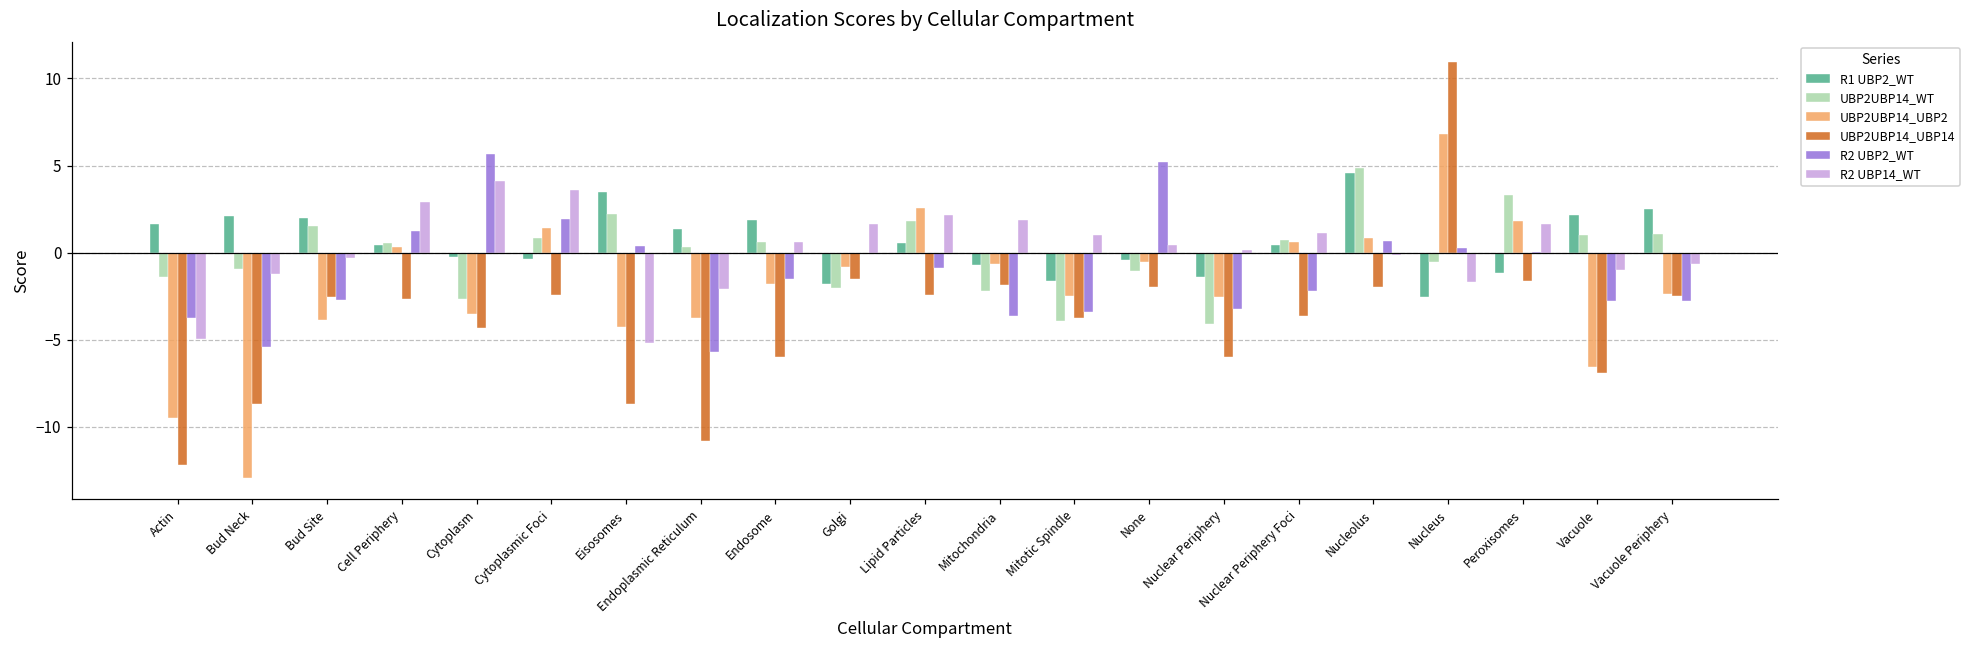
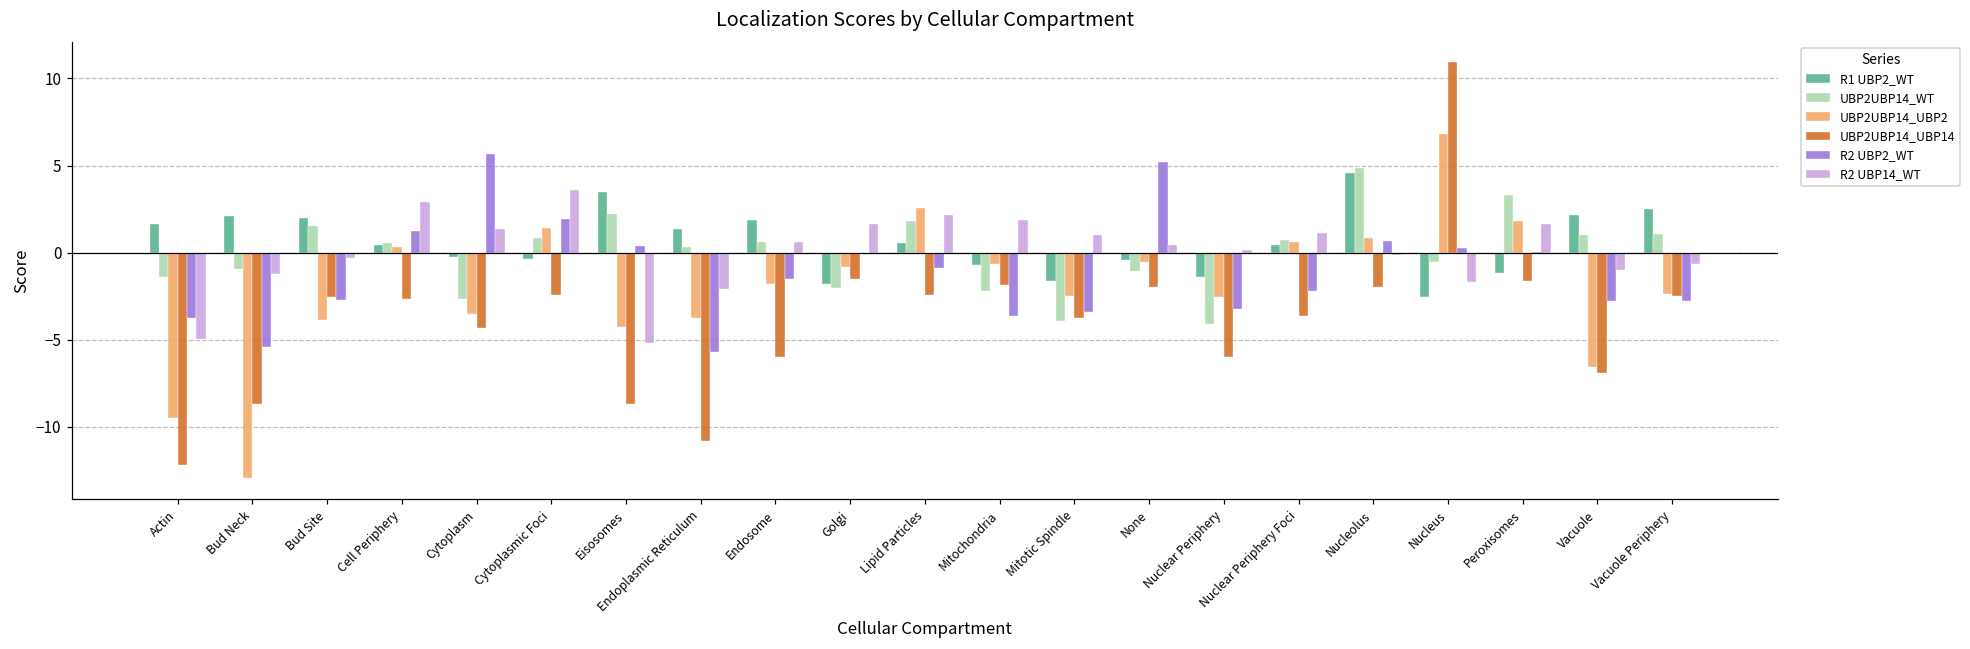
  {
    "R1 UBP2_WT": {
      "Actin": 1.6,
      "Bud Neck": 2.1,
      "Bud Site": 2.0,
      "Cell Periphery": 0.4,
      "Cytoplasm": -0.3,
      "Cytoplasmic Foci": -0.4,
      "Eisosomes": 3.5,
      "Endoplasmic Reticulum": 1.4,
      "Endosome": 1.9,
      "Golgi": -1.8,
      "Lipid Particles": 0.6,
      "Mitochondria": -0.7,
      "Mitotic Spindle": -1.6,
      "None": -0.4,
      "Nuclear Periphery": -1.4,
      "Nuclear Periphery Foci": 0.5,
      "Nucleolus": 4.6,
      "Nucleus": -2.5,
      "Peroxisomes": -1.2,
      "Vacuole": 2.2,
      "Vacuole Periphery": 2.5
    },
    "UBP2UBP14_WT": {
      "Actin": -1.4,
      "Bud Neck": -1.0,
      "Bud Site": 1.5,
      "Cell Periphery": 0.6,
      "Cytoplasm": -2.7,
      "Cytoplasmic Foci": 0.9,
      "Eisosomes": 2.2,
      "Endoplasmic Reticulum": 0.3,
      "Endosome": 0.6,
      "Golgi": -2.0,
      "Lipid Particles": 1.8,
      "Mitochondria": -2.2,
      "Mitotic Spindle": -3.9,
      "None": -1.1,
      "Nuclear Periphery": -4.1,
      "Nuclear Periphery Foci": 0.7,
      "Nucleolus": 4.9,
      "Nucleus": -0.5,
      "Peroxisomes": 3.3,
      "Vacuole": 1.0,
      "Vacuole Periphery": 1.1
    },
    "UBP2UBP14_UBP2": {
      "Actin": -9.5,
      "Bud Neck": -12.9,
      "Bud Site": -3.9,
      "Cell Periphery": 0.3,
      "Cytoplasm": -3.5,
      "Cytoplasmic Foci": 1.4,
      "Eisosomes": -4.3,
      "Endoplasmic Reticulum": -3.7,
      "Endosome": -1.8,
      "Golgi": -0.8,
      "Lipid Particles": 2.6,
      "Mitochondria": -0.7,
      "Mitotic Spindle": -2.5,
      "None": -0.6,
      "Nuclear Periphery": -2.6,
      "Nuclear Periphery Foci": 0.6,
      "Nucleolus": 0.9,
      "Nucleus": 6.8,
      "Peroxisomes": 1.8,
      "Vacuole": -6.6,
      "Vacuole Periphery": -2.4
    },
    "UBP2UBP14_UBP14": {
      "Actin": -12.2,
      "Bud Neck": -8.7,
      "Bud Site": -2.6,
      "Cell Periphery": -2.7,
      "Cytoplasm": -4.3,
      "Cytoplasmic Foci": -2.4,
      "Eisosomes": -8.7,
      "Endoplasmic Reticulum": -10.8,
      "Endosome": -6.0,
      "Golgi": -1.5,
      "Lipid Particles": -2.4,
      "Mitochondria": -1.9,
      "Mitotic Spindle": -3.8,
      "None": -2.0,
      "Nuclear Periphery": -6.0,
      "Nuclear Periphery Foci": -3.6,
      "Nucleolus": -2.0,
      "Nucleus": 10.9,
      "Peroxisomes": -1.6,
      "Vacuole": -6.9,
      "Vacuole Periphery": -2.5
    },
    "R2 UBP2_WT": {
      "Actin": -3.7,
      "Bud Neck": -5.4,
      "Bud Site": -2.7,
      "Cell Periphery": 1.3,
      "Cytoplasm": 5.7,
      "Cytoplasmic Foci": 1.9,
      "Eisosomes": 0.4,
      "Endoplasmic Reticulum": -5.7,
      "Endosome": -1.5,
      "Lipid Particles": -0.9,
      "Mitochondria": -3.6,
      "Mitotic Spindle": -3.4,
      "None": 5.2,
      "Nuclear Periphery": -3.2,
      "Nuclear Periphery Foci": -2.2,
      "Nucleolus": 0.7,
      "Nucleus": 0.3,
      "Vacuole": -2.8,
      "Vacuole Periphery": -2.8
    },
    "R2 UBP14_WT": {
      "Actin": -5.0,
      "Bud Neck": -1.2,
      "Bud Site": -0.3,
      "Cell Periphery": 2.9,
-     "Cytoplasm": 4.1,
+     "Cytoplasm": 1.4,
      "Cytoplasmic Foci": 3.6,
      "Eisosomes": -5.2,
      "Endoplasmic Reticulum": -2.1,
      "Endosome": 0.6,
      "Golgi": 1.7,
      "Lipid Particles": 2.1,
      "Mitochondria": 1.9,
      "Mitotic Spindle": 1.0,
      "None": 0.5,
      "Nuclear Periphery": 0.2,
      "Nuclear Periphery Foci": 1.2,
      "Nucleus": -1.7,
      "Peroxisomes": 1.6,
      "Vacuole": -1.0,
      "Vacuole Periphery": -0.7
    }
  }
